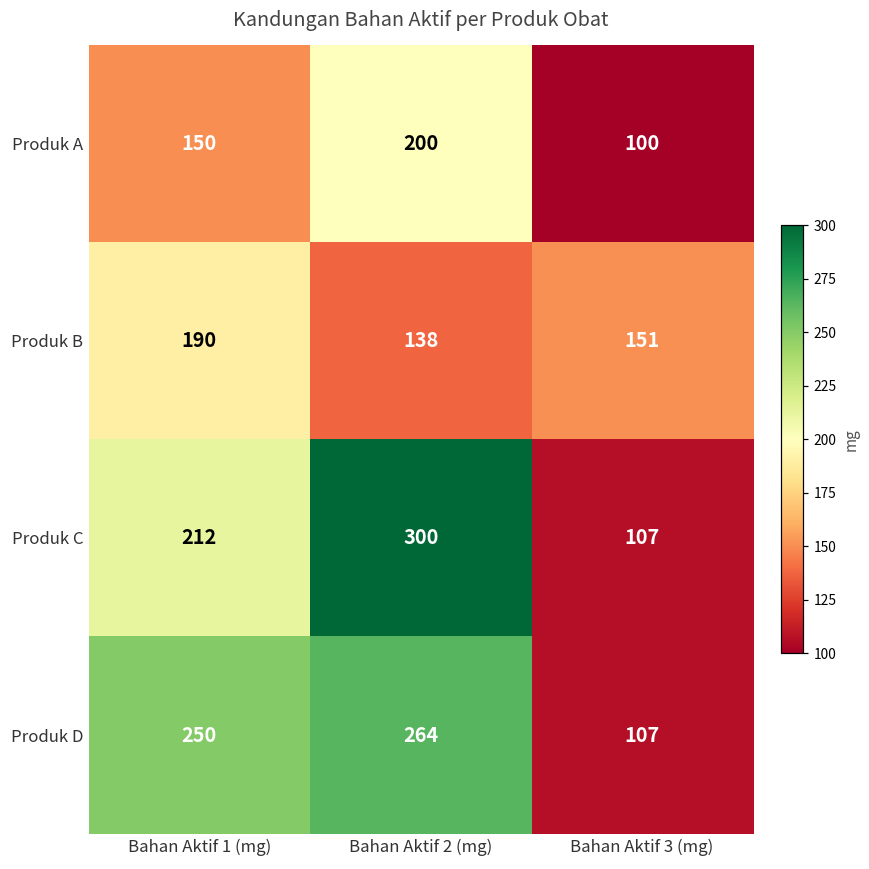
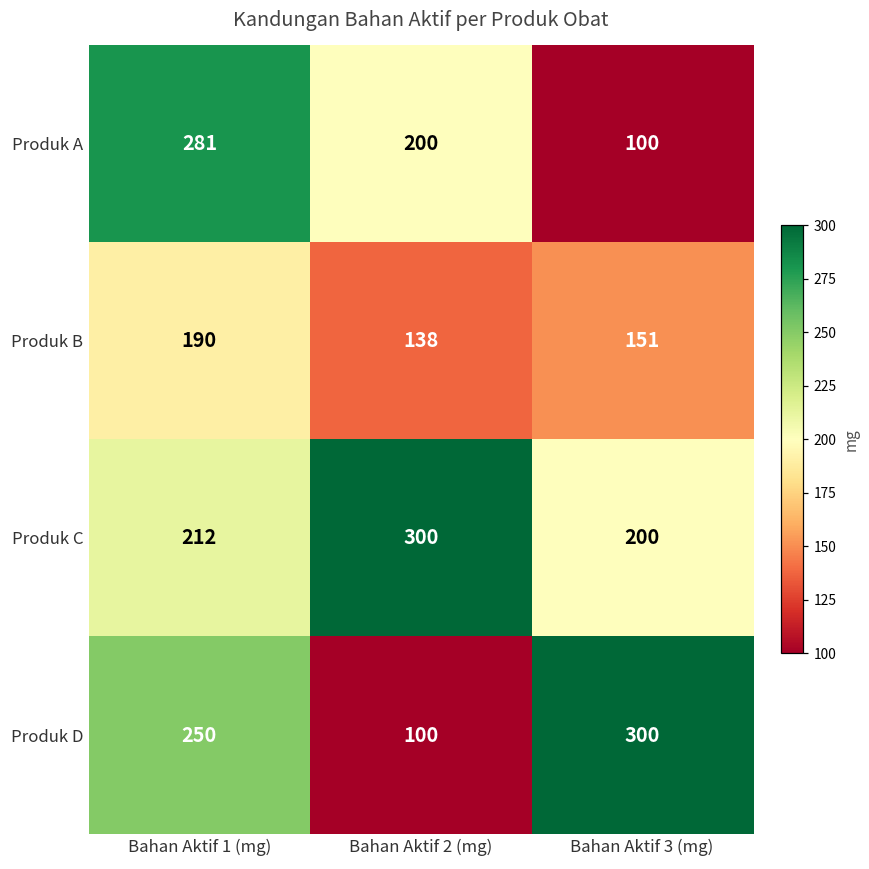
  {
    "Produk A": {
-     "Bahan Aktif 1 (mg)": 150,
+     "Bahan Aktif 1 (mg)": 281,
      "Bahan Aktif 2 (mg)": 200,
      "Bahan Aktif 3 (mg)": 100
    },
    "Produk B": {
      "Bahan Aktif 1 (mg)": 190,
      "Bahan Aktif 2 (mg)": 138,
      "Bahan Aktif 3 (mg)": 151
    },
    "Produk C": {
      "Bahan Aktif 1 (mg)": 212,
      "Bahan Aktif 2 (mg)": 300,
-     "Bahan Aktif 3 (mg)": 107
+     "Bahan Aktif 3 (mg)": 200
    },
    "Produk D": {
      "Bahan Aktif 1 (mg)": 250,
-     "Bahan Aktif 2 (mg)": 264,
-     "Bahan Aktif 3 (mg)": 107
+     "Bahan Aktif 2 (mg)": 100,
+     "Bahan Aktif 3 (mg)": 300
    }
  }
